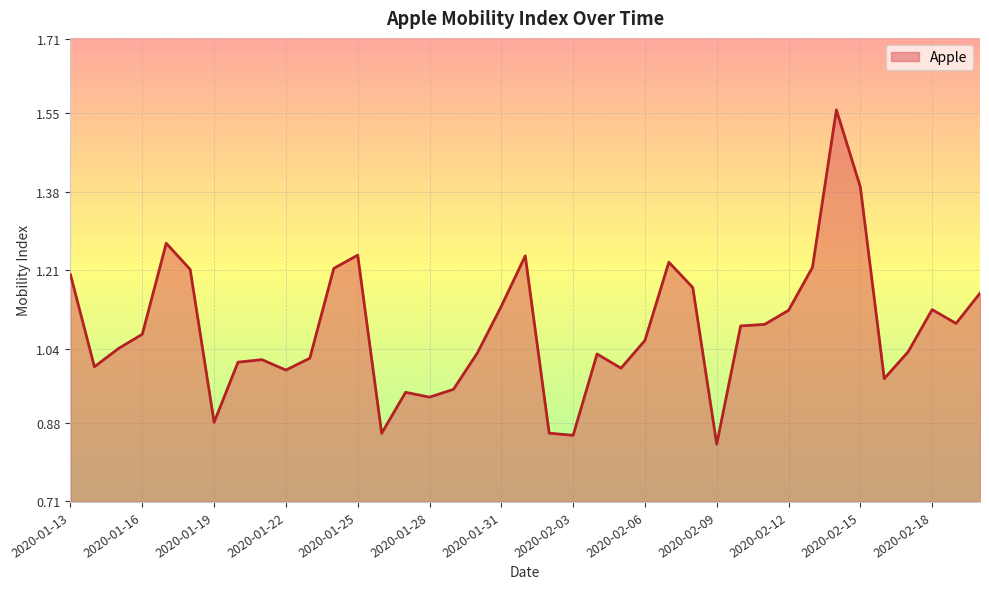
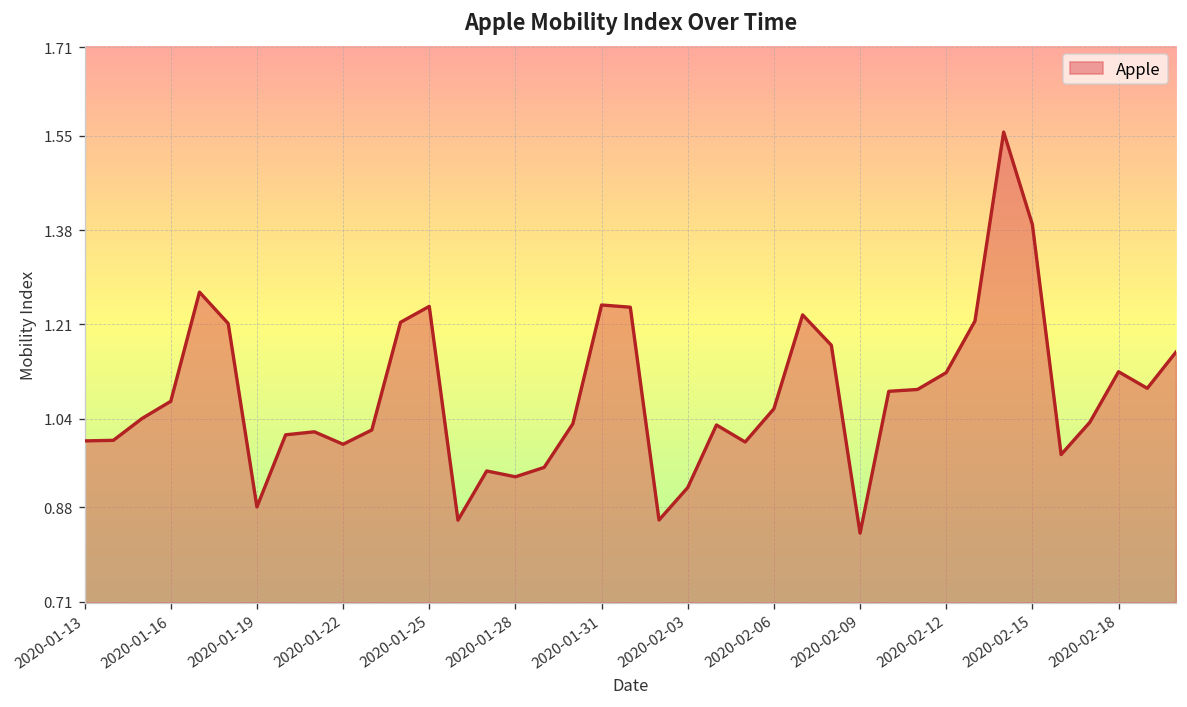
  {
-   "2020-01-13": 1.2,
+   "2020-01-13": 1.0,
    "2020-01-16": 1.07,
    "2020-01-19": 0.88,
    "2020-01-22": 0.99,
    "2020-01-25": 1.24,
    "2020-01-28": 0.94,
-   "2020-01-31": 1.13,
-   "2020-02-03": 0.85,
+   "2020-01-31": 1.25,
+   "2020-02-03": 0.92,
    "2020-02-06": 1.06,
    "2020-02-09": 0.83,
    "2020-02-12": 1.12,
    "2020-02-15": 1.39,
    "2020-02-18": 1.12
  }
